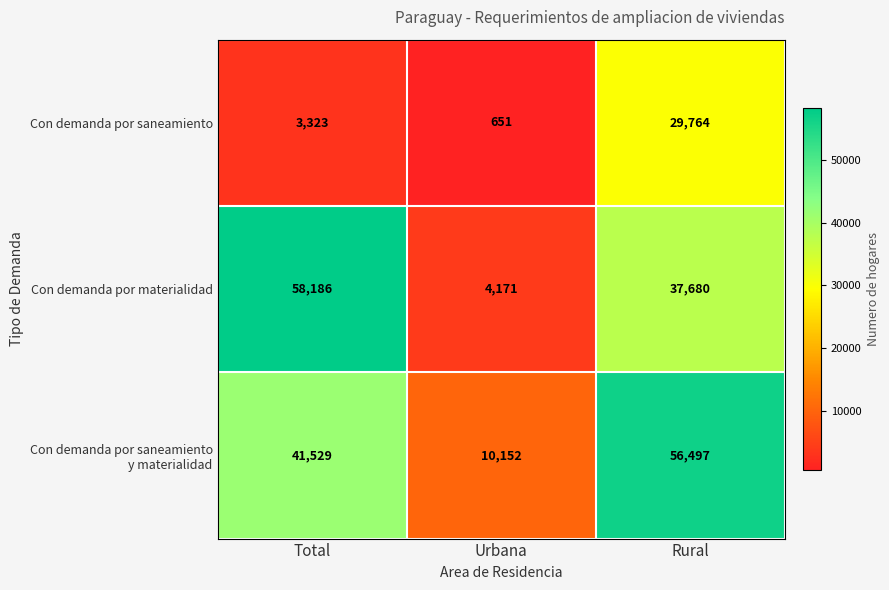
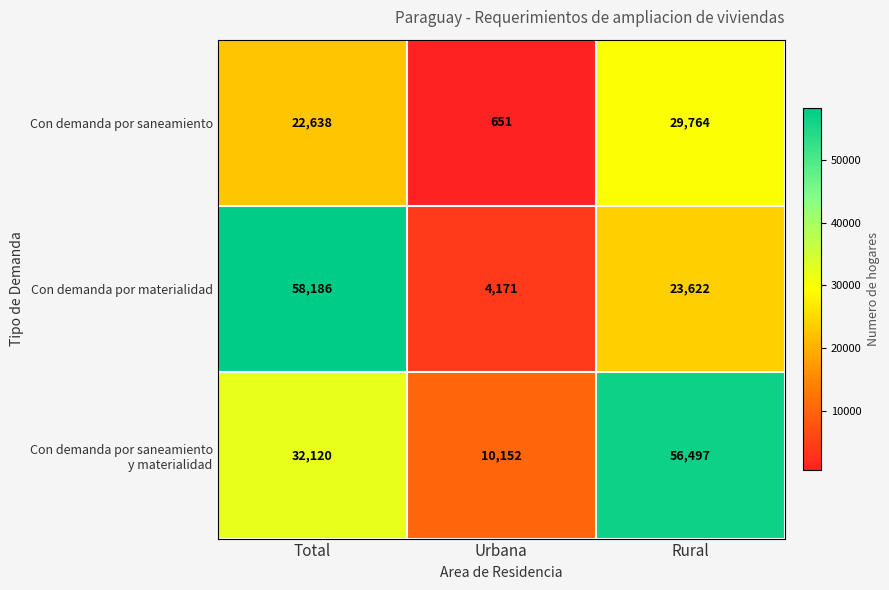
  {
    "Con demanda por saneamiento": {
-     "Total": "3,323",
+     "Total": "22,638",
      "Urbana": "651",
      "Rural": "29,764"
    },
    "Con demanda por materialidad": {
      "Total": "58,186",
      "Urbana": "4,171",
-     "Rural": "37,680"
+     "Rural": "23,622"
    },
    "Con demanda por saneamiento y materialidad": {
-     "Total": "41,529",
+     "Total": "32,120",
      "Urbana": "10,152",
      "Rural": "56,497"
    }
  }
